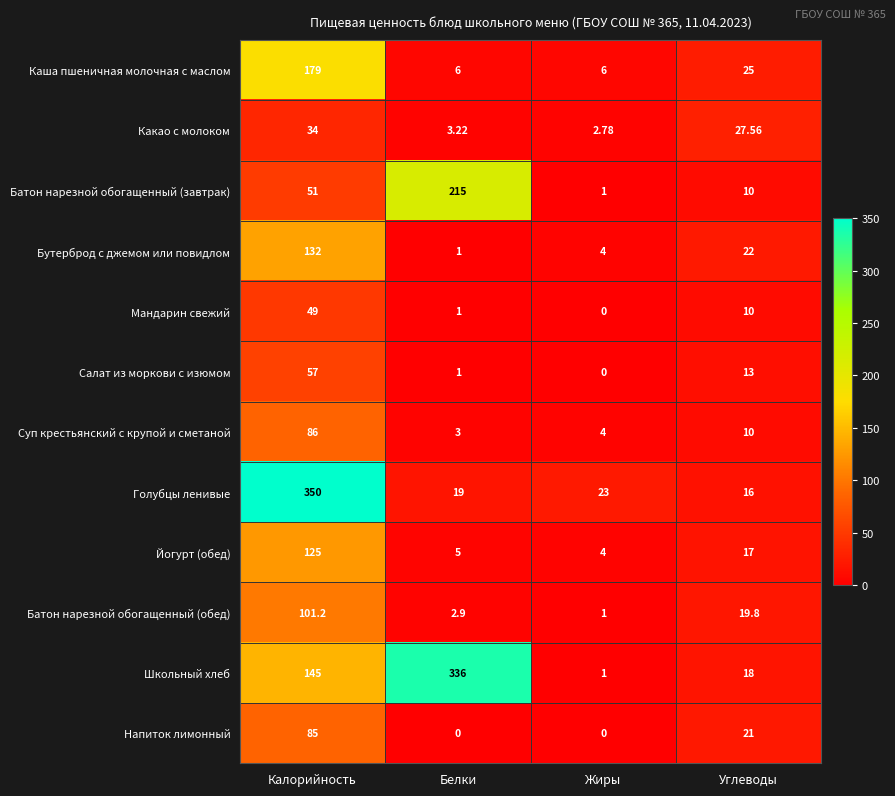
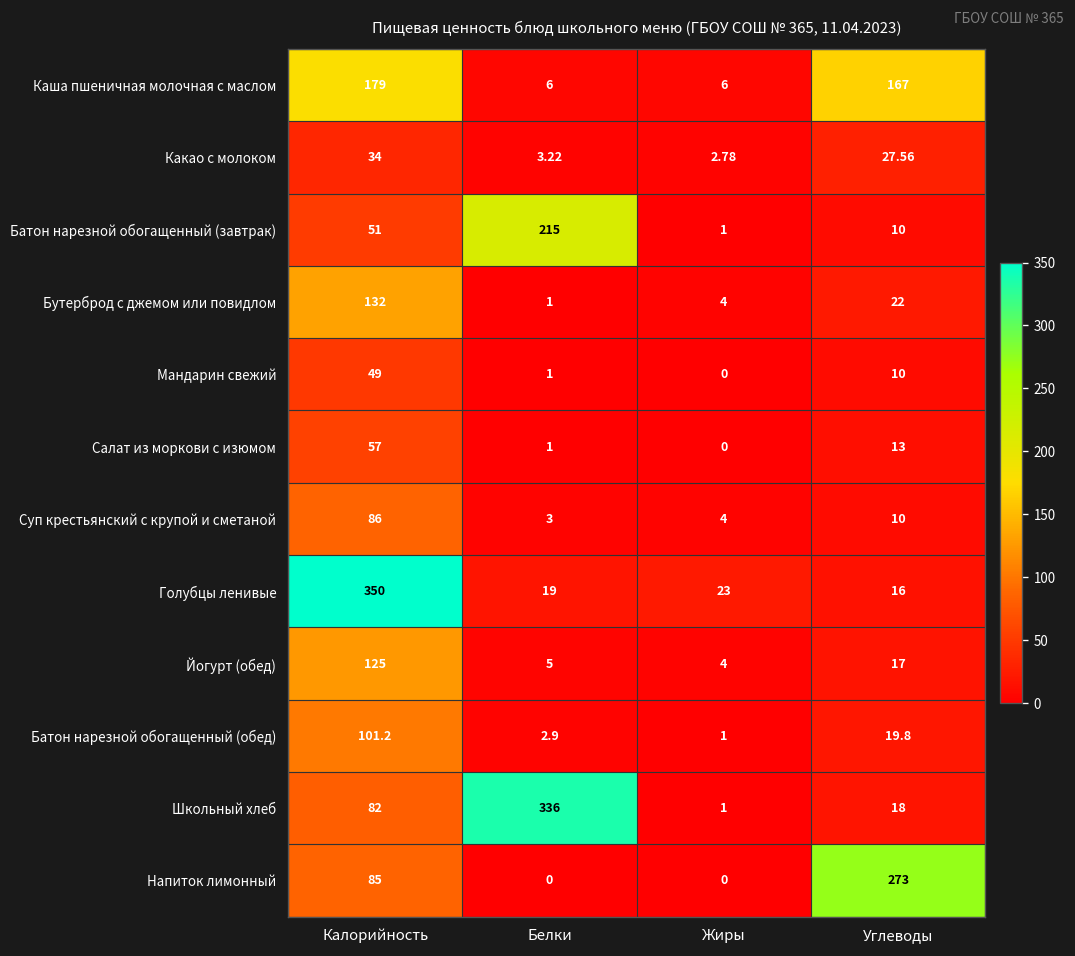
  {
    "Каша пшеничная молочная с маслом": {
      "Калорийность": 179,
      "Белки": 6,
      "Жиры": 6,
-     "Углеводы": 25
+     "Углеводы": 167
    },
    "Какао с молоком": {
      "Калорийность": 34,
      "Белки": 3.22,
      "Жиры": 2.78,
      "Углеводы": 27.56
    },
    "Батон нарезной обогащенный (завтрак)": {
      "Калорийность": 51,
      "Белки": 215,
      "Жиры": 1,
      "Углеводы": 10
    },
    "Бутерброд с джемом или повидлом": {
      "Калорийность": 132,
      "Белки": 1,
      "Жиры": 4,
      "Углеводы": 22
    },
    "Мандарин свежий": {
      "Калорийность": 49,
      "Белки": 1,
      "Жиры": 0,
      "Углеводы": 10
    },
    "Салат из моркови с изюмом": {
      "Калорийность": 57,
      "Белки": 1,
      "Жиры": 0,
      "Углеводы": 13
    },
    "Суп крестьянский с крупой и сметаной": {
      "Калорийность": 86,
      "Белки": 3,
      "Жиры": 4,
      "Углеводы": 10
    },
    "Голубцы ленивые": {
      "Калорийность": 350,
      "Белки": 19,
      "Жиры": 23,
      "Углеводы": 16
    },
    "Йогурт (обед)": {
      "Калорийность": 125,
      "Белки": 5,
      "Жиры": 4,
      "Углеводы": 17
    },
    "Батон нарезной обогащенный (обед)": {
      "Калорийность": 101.2,
      "Белки": 2.9,
      "Жиры": 1,
      "Углеводы": 19.8
    },
    "Школьный хлеб": {
-     "Калорийность": 145,
+     "Калорийность": 82,
      "Белки": 336,
      "Жиры": 1,
      "Углеводы": 18
    },
    "Напиток лимонный": {
      "Калорийность": 85,
      "Белки": 0,
      "Жиры": 0,
-     "Углеводы": 21
+     "Углеводы": 273
    }
  }
